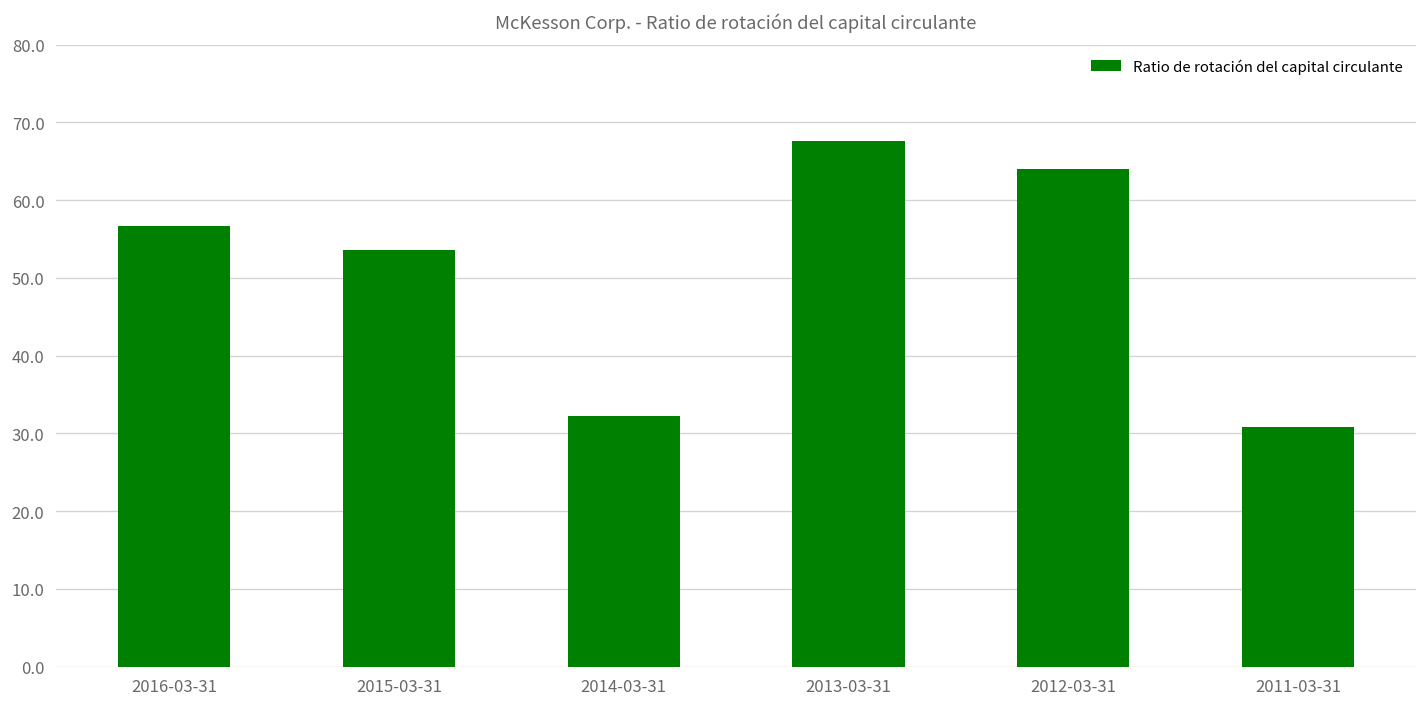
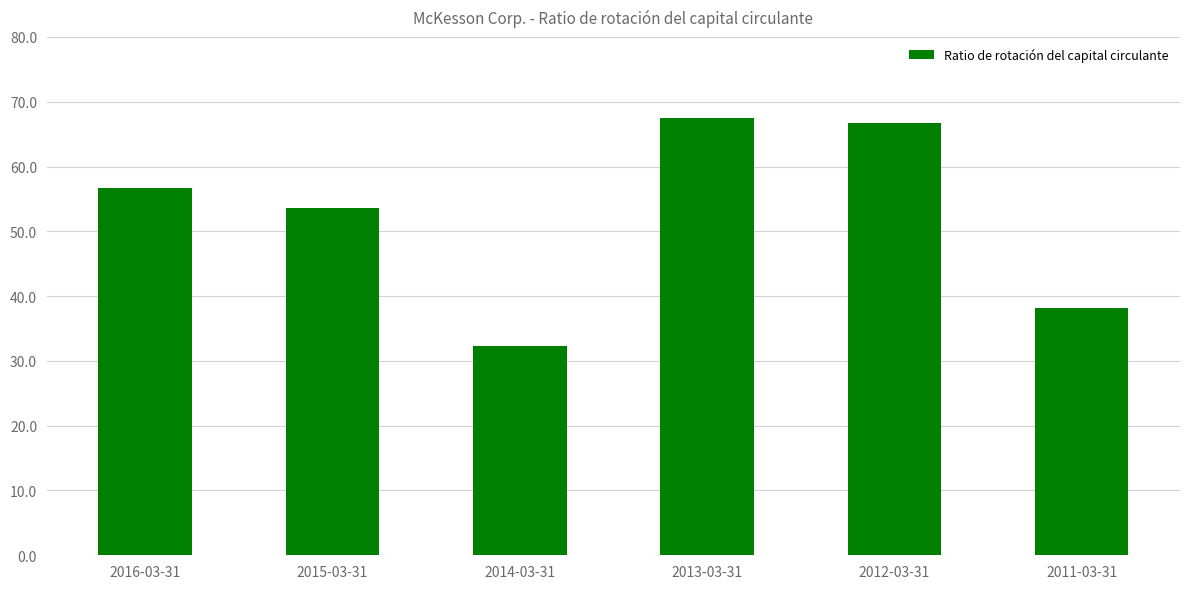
  {
    "2016-03-31": 57,
    "2015-03-31": 54,
    "2014-03-31": 32,
    "2013-03-31": 68,
-   "2012-03-31": 64,
-   "2011-03-31": 31
+   "2012-03-31": 67,
+   "2011-03-31": 38
  }
